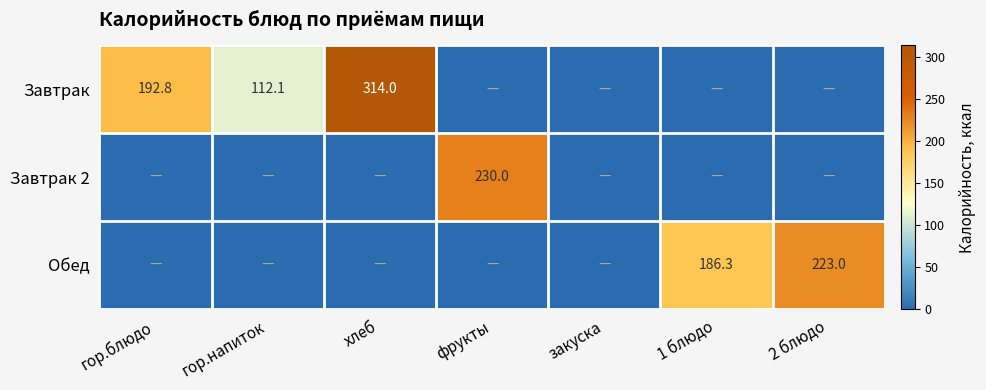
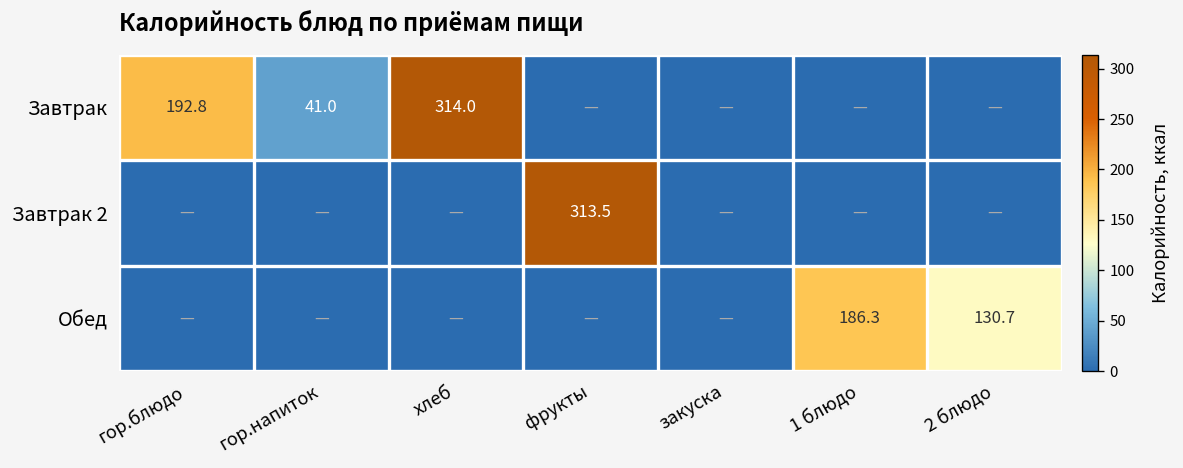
  {
    "Завтрак": {
      "гор.блюдо": 192.8,
-     "гор.напиток": 112.1,
+     "гор.напиток": 41.0,
      "хлеб": 314.0
    },
    "Завтрак 2": {
-     "фрукты": 230.0
+     "фрукты": 313.5
    },
    "Обед": {
      "1 блюдо": 186.3,
-     "2 блюдо": 223.0
+     "2 блюдо": 130.7
    }
  }
